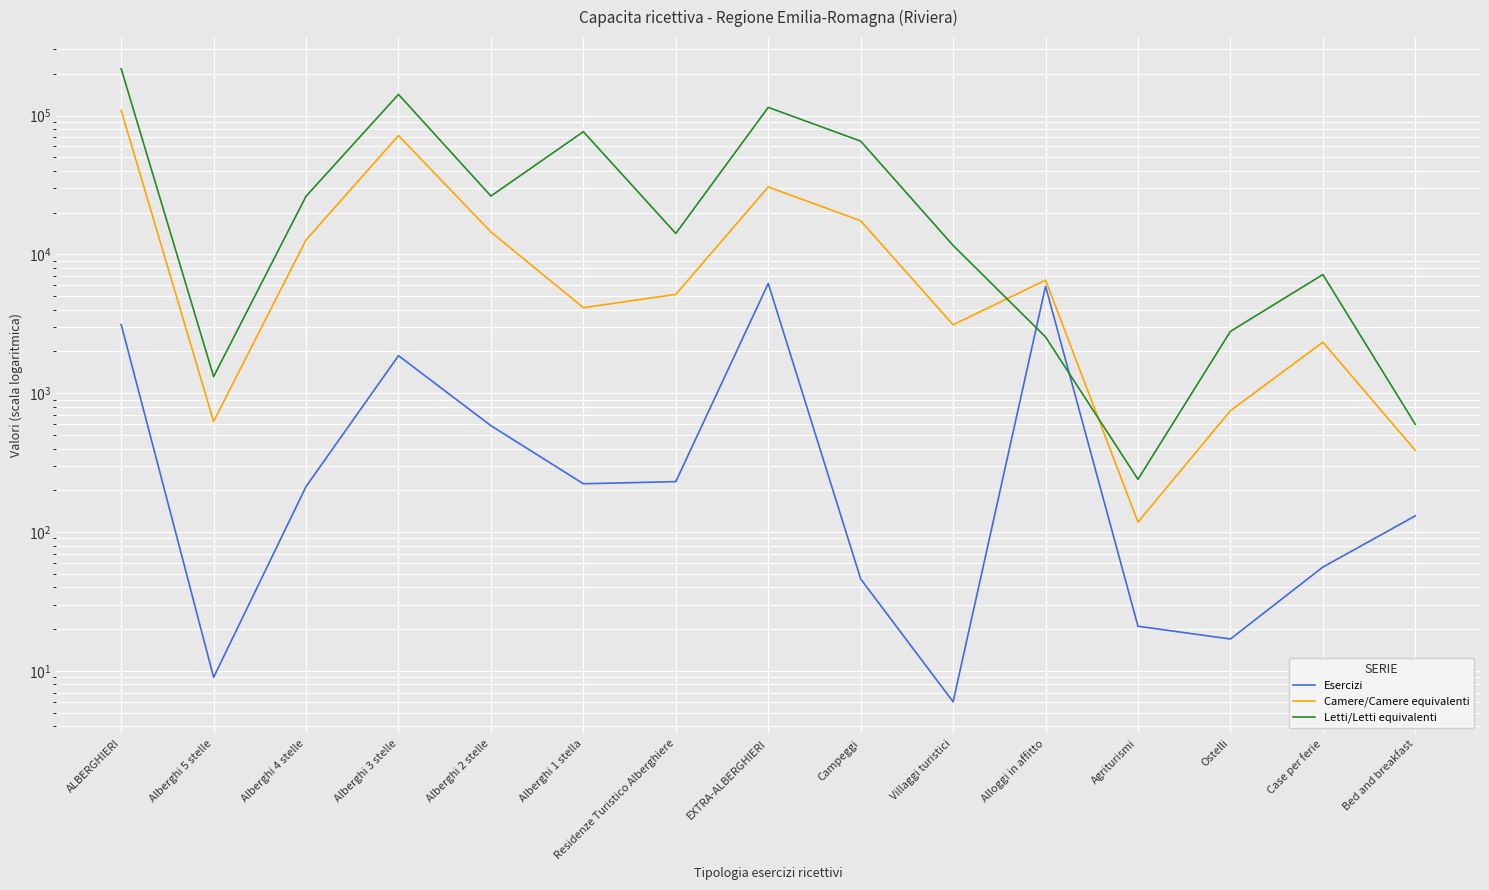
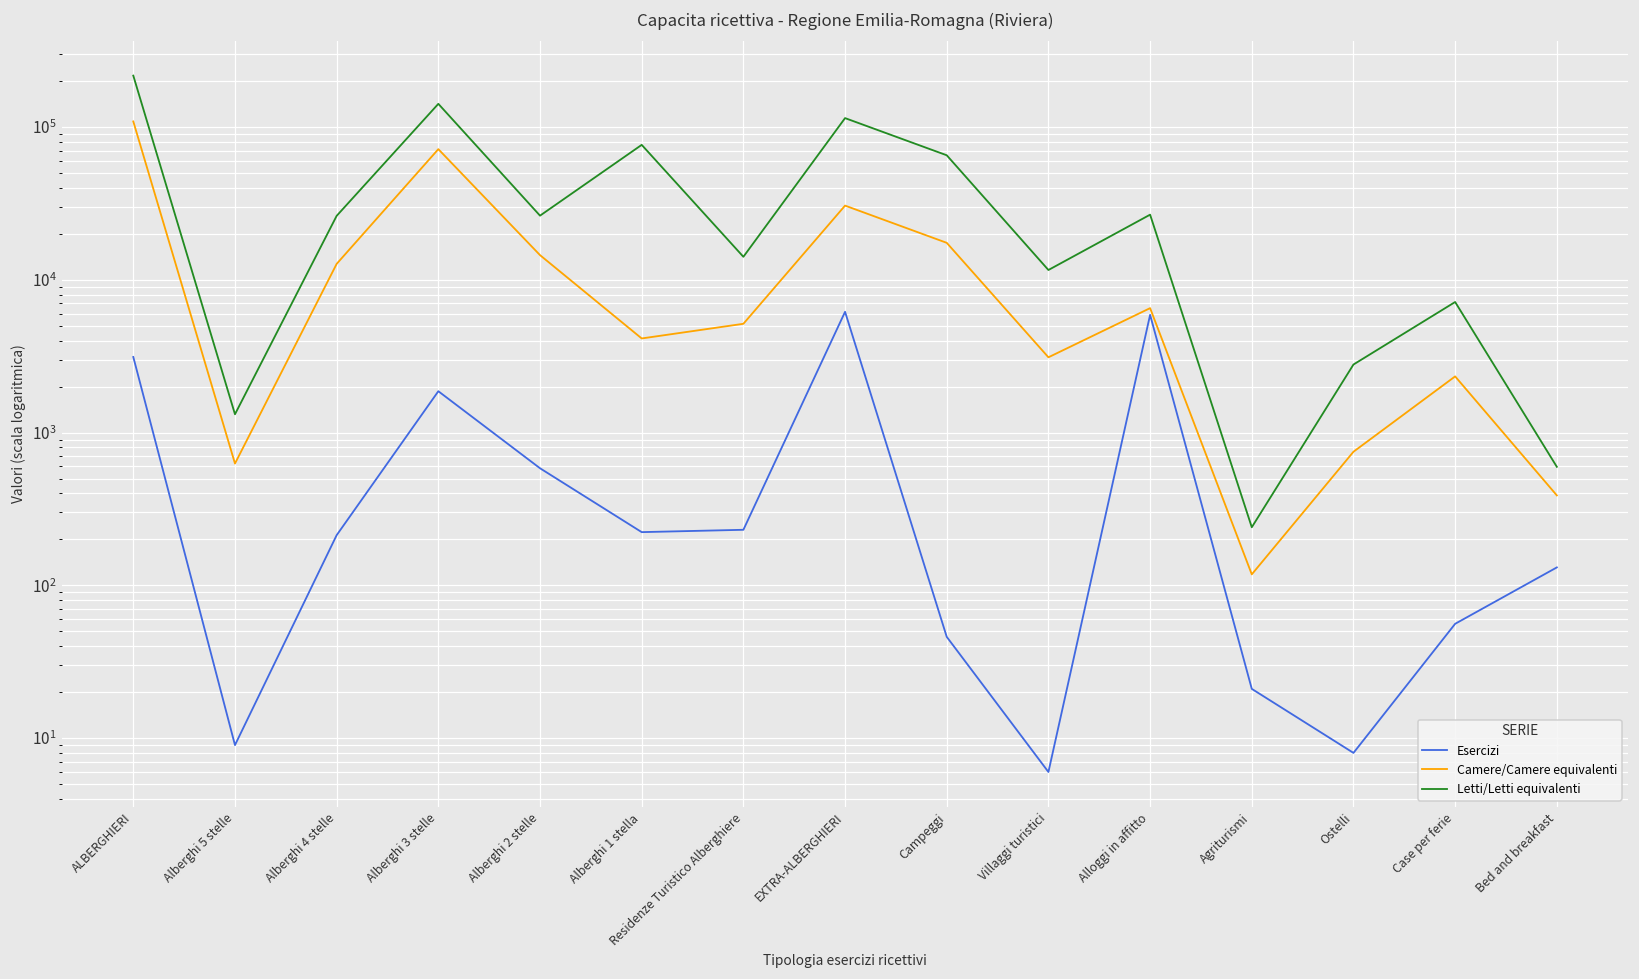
  {
    "Esercizi": {
      "ALBERGHIERI": 3100,
      "Alberghi 5 stelle": 9,
      "Alberghi 4 stelle": 210,
      "Alberghi 3 stelle": 1900,
      "Alberghi 2 stelle": 580,
      "Alberghi 1 stella": 220,
      "Residenze Turistico Alberghiere": 230,
      "EXTRA-ALBERGHIERI": 6000,
      "Campeggi": 46,
      "Villaggi turistici": 6,
      "Alloggi in affitto": 5900,
      "Agriturismi": 21,
-     "Ostelli": 17,
+     "Ostelli": 8,
      "Case per ferie": 56,
      "Bed and breakfast": 130
    },
    "Camere/Camere equivalenti": {
      "ALBERGHIERI": 110000,
      "Alberghi 5 stelle": 600,
      "Alberghi 4 stelle": 13000,
      "Alberghi 3 stelle": 70000,
      "Alberghi 2 stelle": 15000,
      "Alberghi 1 stella": 4100,
      "Residenze Turistico Alberghiere": 5200,
      "EXTRA-ALBERGHIERI": 31000,
      "Campeggi": 17000,
      "Villaggi turistici": 3100,
      "Alloggi in affitto": 7000,
      "Agriturismi": 120,
      "Ostelli": 700,
      "Case per ferie": 2300,
      "Bed and breakfast": 390
    },
    "Letti/Letti equivalenti": {
      "ALBERGHIERI": 220000,
      "Alberghi 5 stelle": 1300,
      "Alberghi 4 stelle": 26000,
      "Alberghi 3 stelle": 140000,
      "Alberghi 2 stelle": 26000,
      "Alberghi 1 stella": 80000,
      "Residenze Turistico Alberghiere": 14000,
      "EXTRA-ALBERGHIERI": 110000,
      "Campeggi": 70000,
      "Villaggi turistici": 12000,
-     "Alloggi in affitto": 2500,
+     "Alloggi in affitto": 27000,
      "Agriturismi": 240,
      "Ostelli": 2800,
      "Case per ferie": 7000,
      "Bed and breakfast": 600
    }
  }
